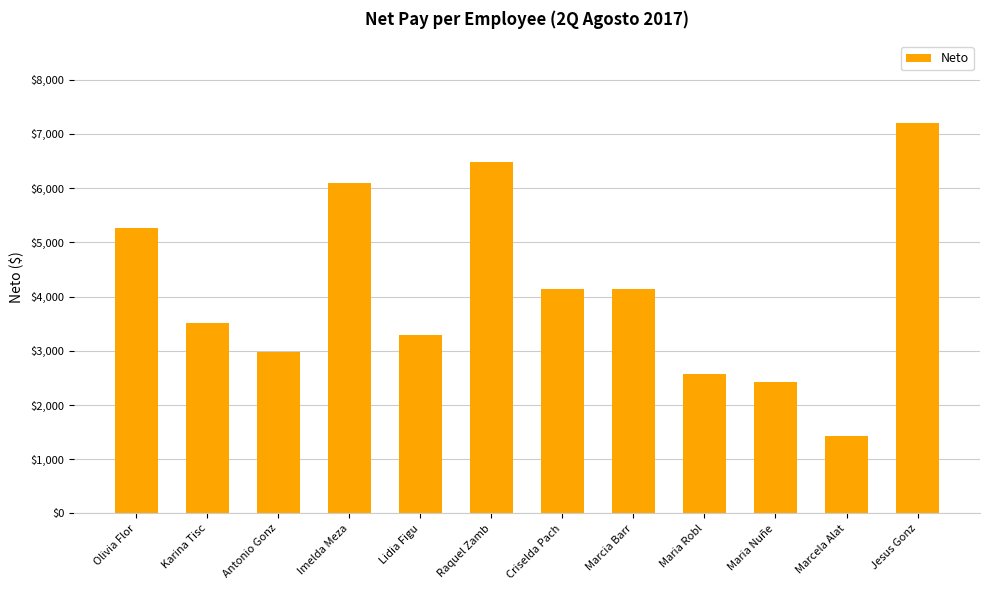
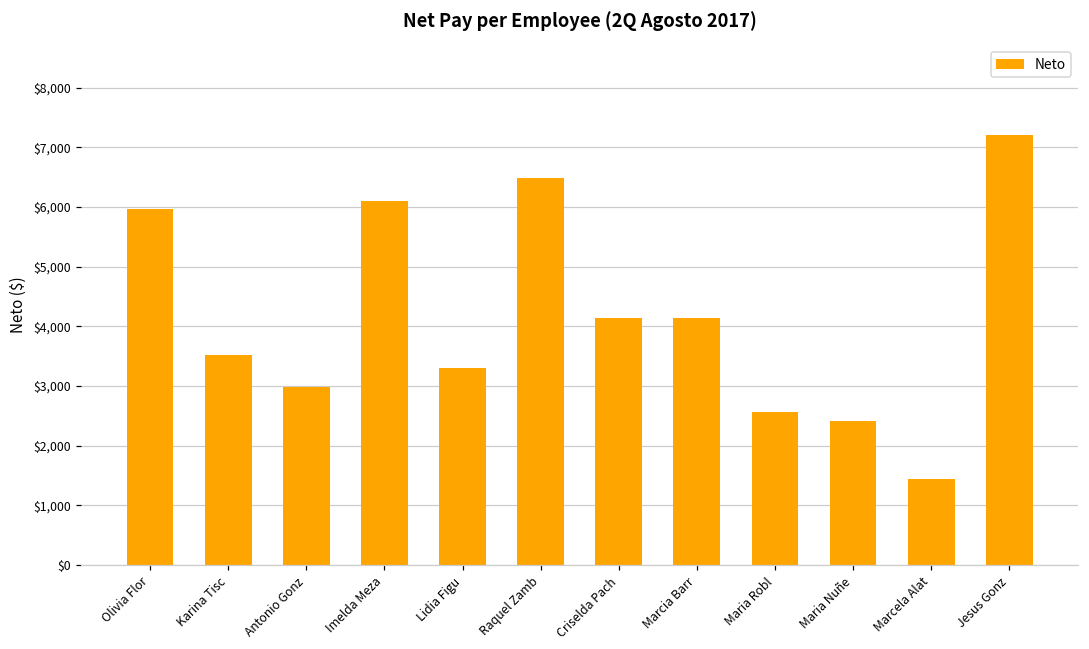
  {
-   "Olivia Flor": "$5,300",
+   "Olivia Flor": "$6,000",
    "Karina Tisc": "$3,500",
    "Antonio Gonz": "$3,000",
    "Imelda Meza": "$6,100",
    "Lidia Figu": "$3,300",
    "Raquel Zamb": "$6,500",
    "Criselda Pach": "$4,100",
    "Marcia Barr": "$4,100",
    "Maria Robl": "$2,600",
    "Maria Nuñe": "$2,400",
    "Marcela Alat": "$1,400",
    "Jesus Gonz": "$7,200"
  }
